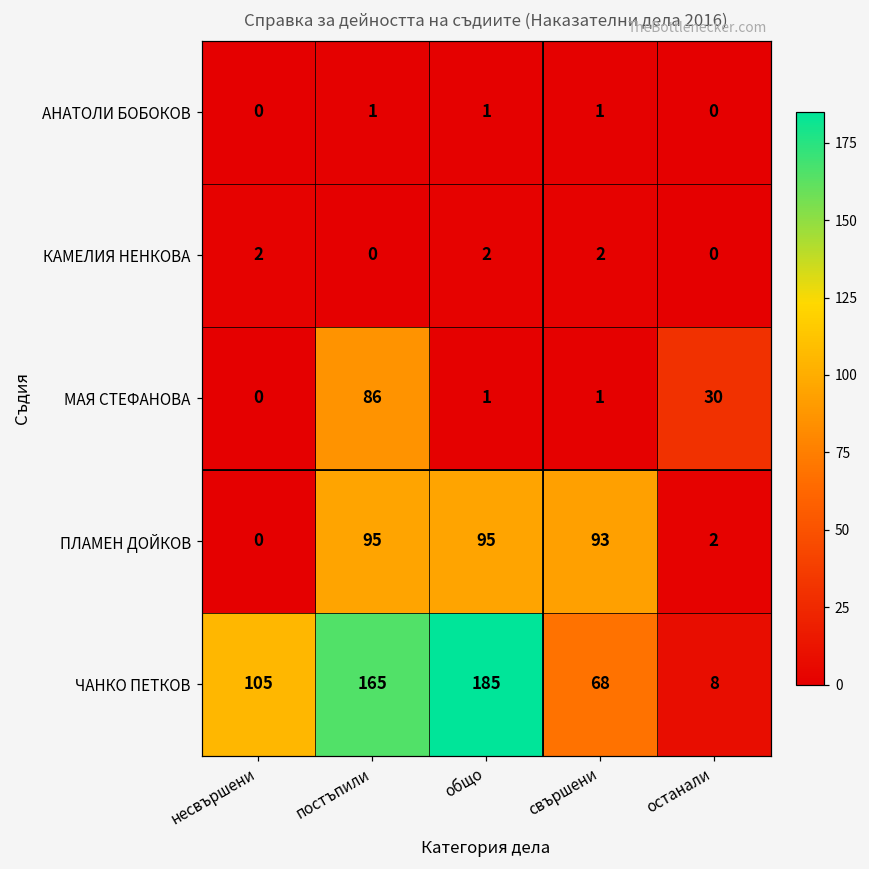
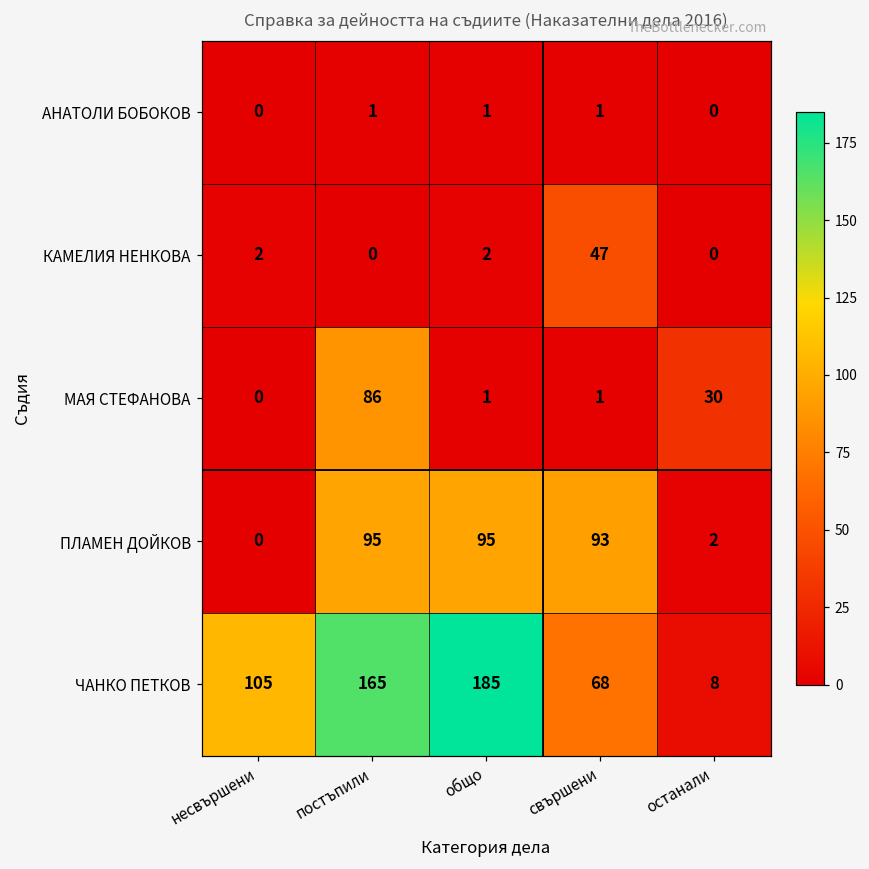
  {
    "АНАТОЛИ БОБОКОВ": {
      "несвършени": 0,
      "постъпили": 1,
      "общо": 1,
      "свършени": 1,
      "останали": 0
    },
    "КАМЕЛИЯ НЕНКОВА": {
      "несвършени": 2,
      "постъпили": 0,
      "общо": 2,
-     "свършени": 2,
+     "свършени": 47,
      "останали": 0
    },
    "МАЯ СТЕФАНОВА": {
      "несвършени": 0,
      "постъпили": 86,
      "общо": 1,
      "свършени": 1,
      "останали": 30
    },
    "ПЛАМЕН ДОЙКОВ": {
      "несвършени": 0,
      "постъпили": 95,
      "общо": 95,
      "свършени": 93,
      "останали": 2
    },
    "ЧАНКО ПЕТКОВ": {
      "несвършени": 105,
      "постъпили": 165,
      "общо": 185,
      "свършени": 68,
      "останали": 8
    }
  }
